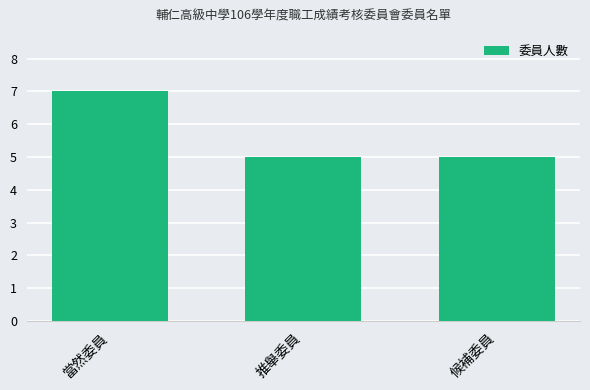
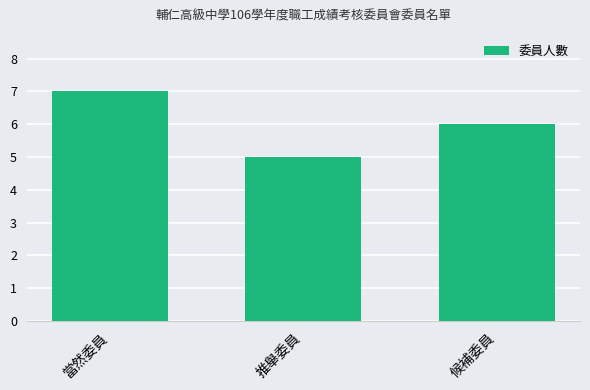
  {
    "當然委員": 7,
    "推舉委員": 5,
-   "候補委員": 5
+   "候補委員": 6
  }
